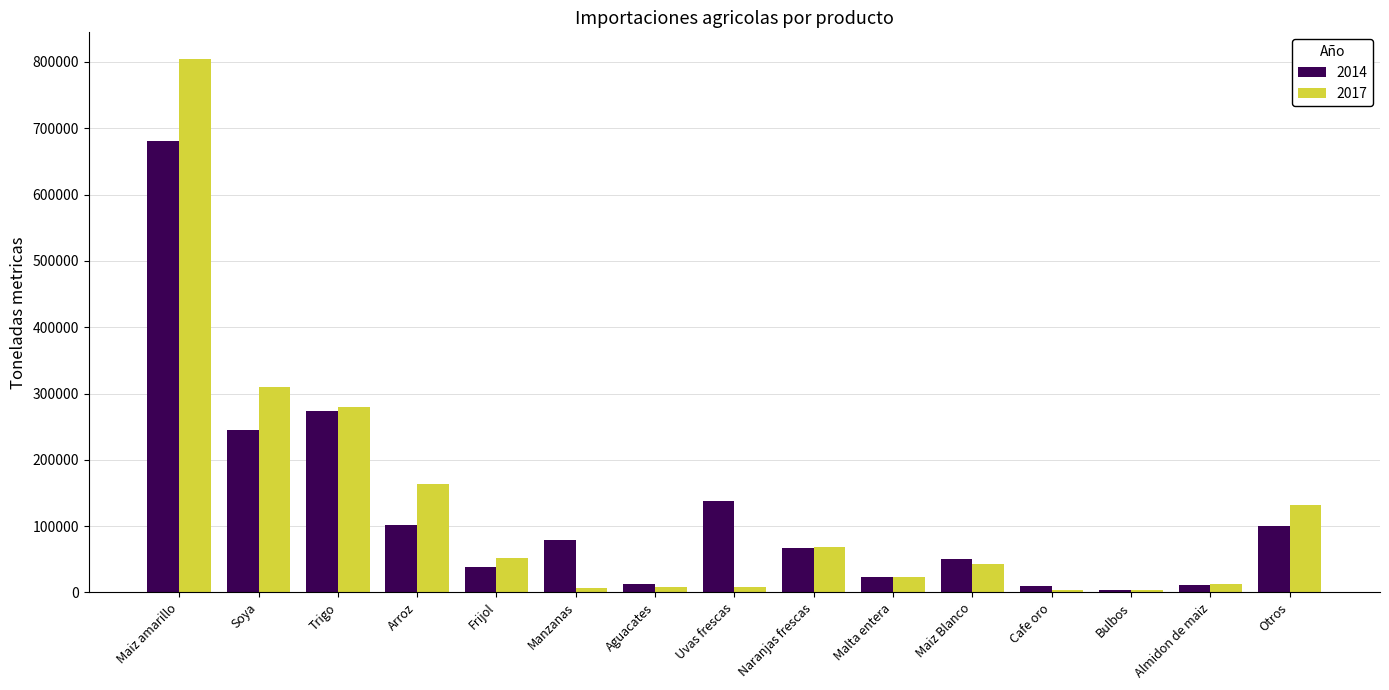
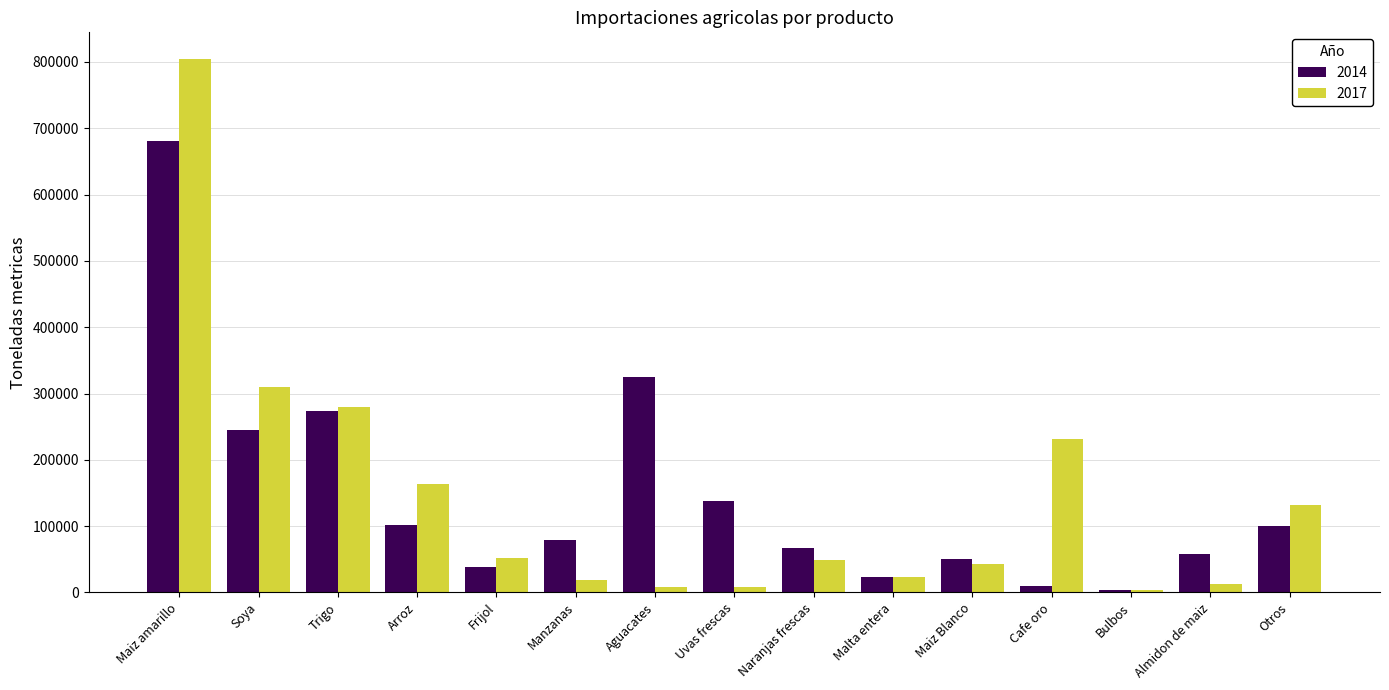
  {
    "2014": {
      "Maiz amarillo": 680000,
      "Soya": 250000,
      "Trigo": 270000,
      "Arroz": 100000,
      "Frijol": 40000,
      "Manzanas": 80000,
-     "Aguacates": 10000,
+     "Aguacates": 330000,
      "Uvas frescas": 140000,
      "Naranjas frescas": 70000,
      "Malta entera": 20000,
      "Maiz Blanco": 50000,
      "Cafe oro": 10000,
-     "Almidon de maiz": 10000,
+     "Almidon de maiz": 60000,
      "Otros": 100000
    },
    "2017": {
      "Maiz amarillo": 800000,
      "Soya": 310000,
      "Trigo": 280000,
      "Arroz": 160000,
      "Frijol": 50000,
-     "Manzanas": 10000,
+     "Manzanas": 20000,
      "Aguacates": 10000,
      "Uvas frescas": 10000,
-     "Naranjas frescas": 70000,
+     "Naranjas frescas": 50000,
      "Malta entera": 20000,
      "Maiz Blanco": 40000,
-     "Cafe oro": 0,
+     "Cafe oro": 230000,
      "Almidon de maiz": 10000,
      "Otros": 130000
    }
  }
